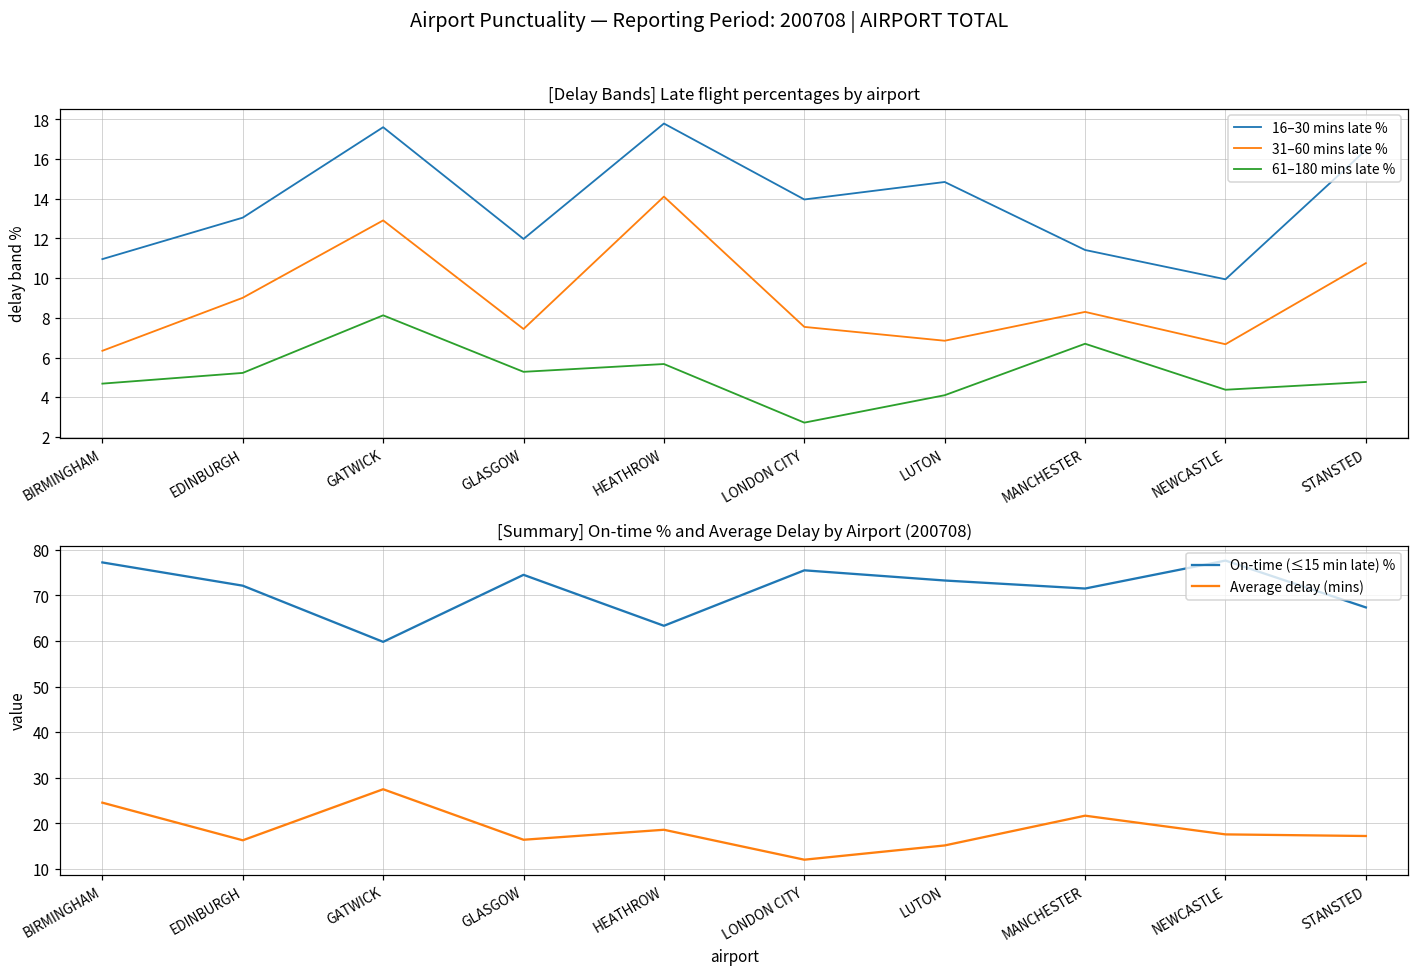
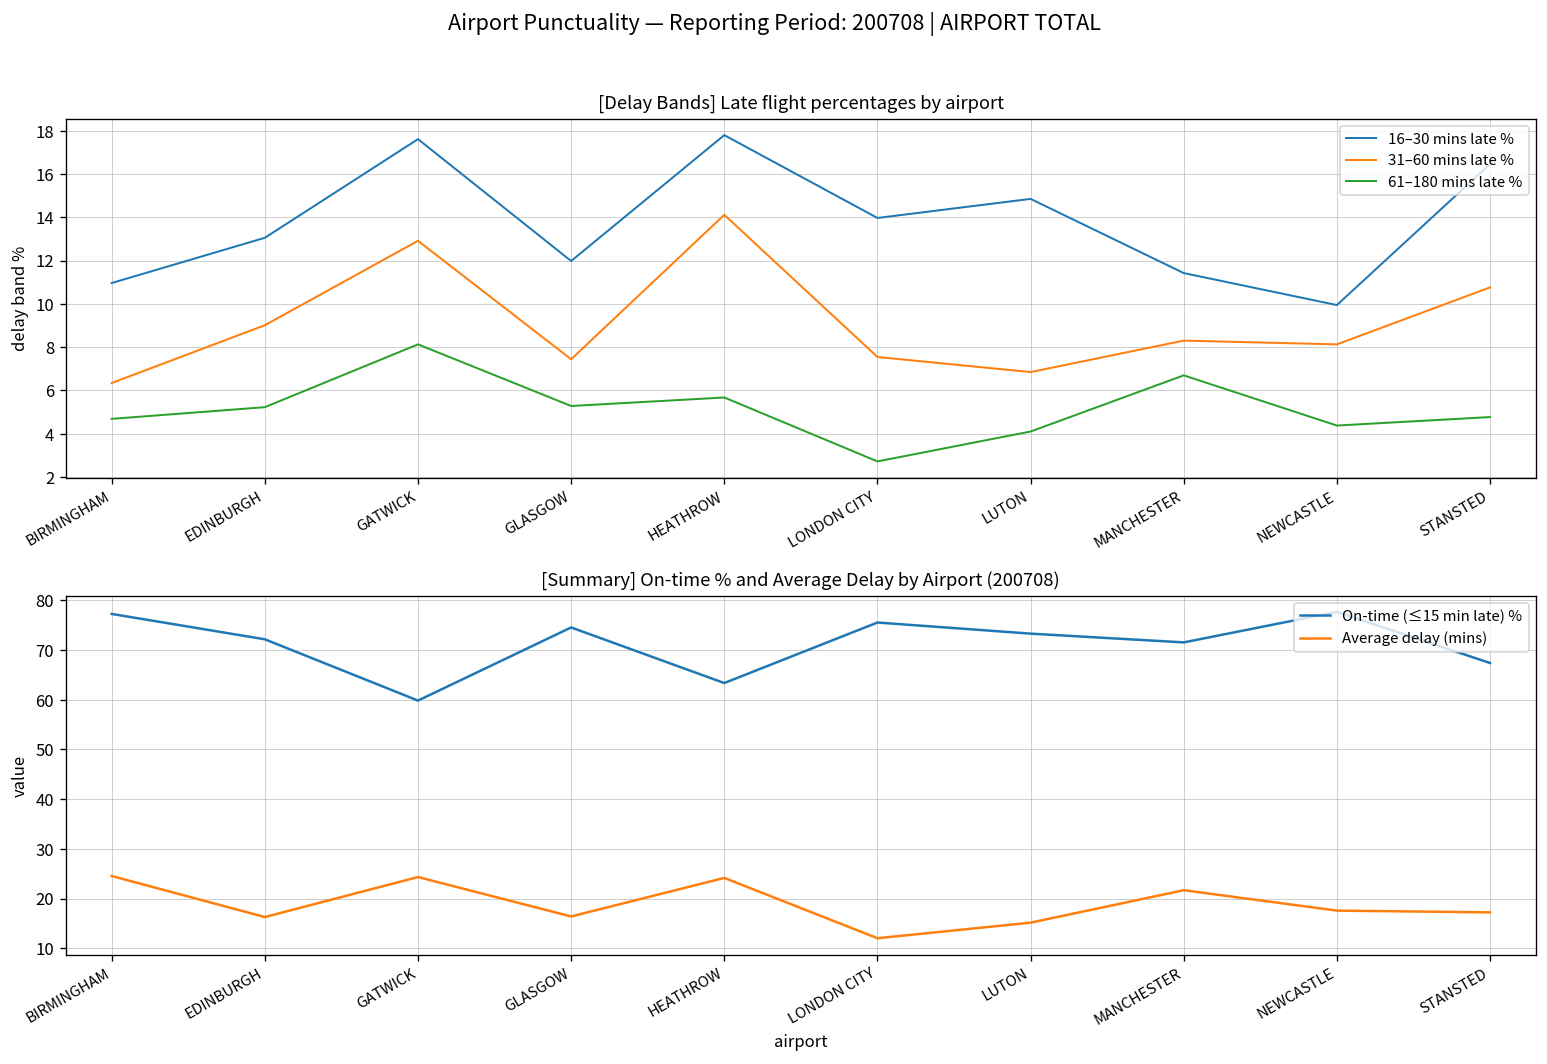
  {
    "[Delay Bands] Late flight percentages by airport": {
      "16–30 mins late %": {
        "BIRMINGHAM": 11.0,
        "EDINBURGH": 13.0,
        "GATWICK": 17.6,
        "GLASGOW": 12.0,
        "HEATHROW": 17.8,
        "LONDON CITY": 14.0,
        "LUTON": 14.8,
        "MANCHESTER": 11.4,
        "NEWCASTLE": 9.9
      },
      "31–60 mins late %": {
        "BIRMINGHAM": 6.3,
        "EDINBURGH": 9.0,
        "GATWICK": 12.9,
        "GLASGOW": 7.4,
        "HEATHROW": 14.1,
        "LONDON CITY": 7.5,
        "LUTON": 6.8,
        "MANCHESTER": 8.3,
-       "NEWCASTLE": 6.7,
+       "NEWCASTLE": 8.1,
        "STANSTED": 10.8
      },
      "61–180 mins late %": {
        "BIRMINGHAM": 4.7,
        "EDINBURGH": 5.2,
        "GATWICK": 8.1,
        "GLASGOW": 5.3,
        "HEATHROW": 5.7,
        "LONDON CITY": 2.7,
        "LUTON": 4.1,
        "MANCHESTER": 6.7,
        "NEWCASTLE": 4.4,
        "STANSTED": 4.8
      }
    },
    "[Summary] On-time % and Average Delay by Airport (200708)": {
      "On-time (≤15 min late) %": {
        "BIRMINGHAM": 77,
        "EDINBURGH": 72,
        "GATWICK": 60,
        "GLASGOW": 75,
        "HEATHROW": 63,
        "LONDON CITY": 76,
        "LUTON": 73,
        "MANCHESTER": 72,
        "STANSTED": 67
      },
      "Average delay (mins)": {
        "BIRMINGHAM": 25,
        "EDINBURGH": 16,
-       "GATWICK": 27,
+       "GATWICK": 24,
        "GLASGOW": 16,
-       "HEATHROW": 19,
+       "HEATHROW": 24,
        "LONDON CITY": 12,
        "LUTON": 15,
        "MANCHESTER": 22,
        "NEWCASTLE": 18,
        "STANSTED": 17
      }
    }
  }
